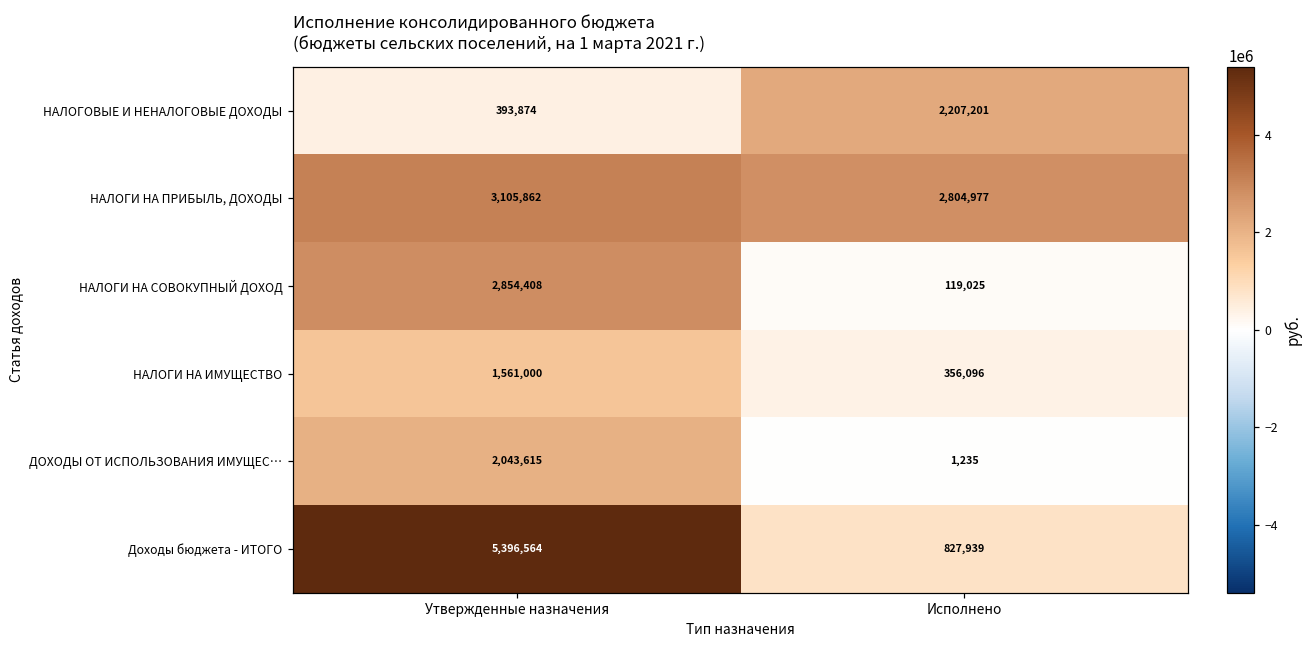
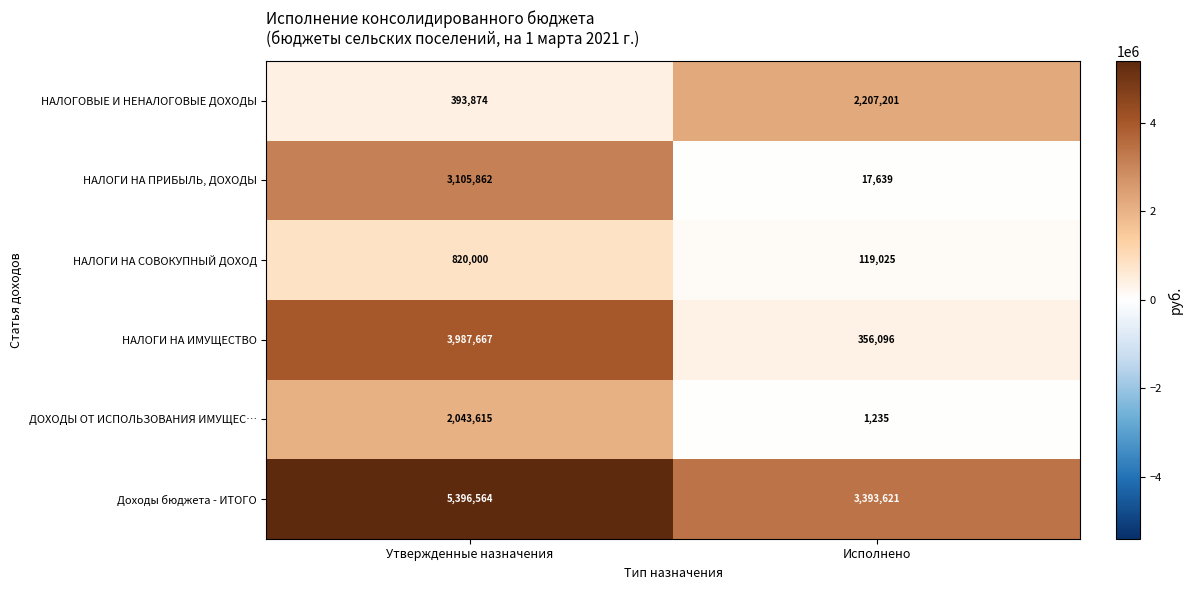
  {
    "НАЛОГОВЫЕ И НЕНАЛОГОВЫЕ ДОХОДЫ": {
      "Утвержденные назначения": "393,874",
      "Исполнено": "2,207,201"
    },
    "НАЛОГИ НА ПРИБЫЛЬ, ДОХОДЫ": {
      "Утвержденные назначения": "3,105,862",
-     "Исполнено": "2,804,977"
+     "Исполнено": "17,639"
    },
    "НАЛОГИ НА СОВОКУПНЫЙ ДОХОД": {
-     "Утвержденные назначения": "2,854,408",
+     "Утвержденные назначения": "820,000",
      "Исполнено": "119,025"
    },
    "НАЛОГИ НА ИМУЩЕСТВО": {
-     "Утвержденные назначения": "1,561,000",
+     "Утвержденные назначения": "3,987,667",
      "Исполнено": "356,096"
    },
    "ДОХОДЫ ОТ ИСПОЛЬЗОВАНИЯ ИМУЩЕС…": {
      "Утвержденные назначения": "2,043,615",
      "Исполнено": "1,235"
    },
    "Доходы бюджета - ИТОГО": {
      "Утвержденные назначения": "5,396,564",
-     "Исполнено": "827,939"
+     "Исполнено": "3,393,621"
    }
  }
